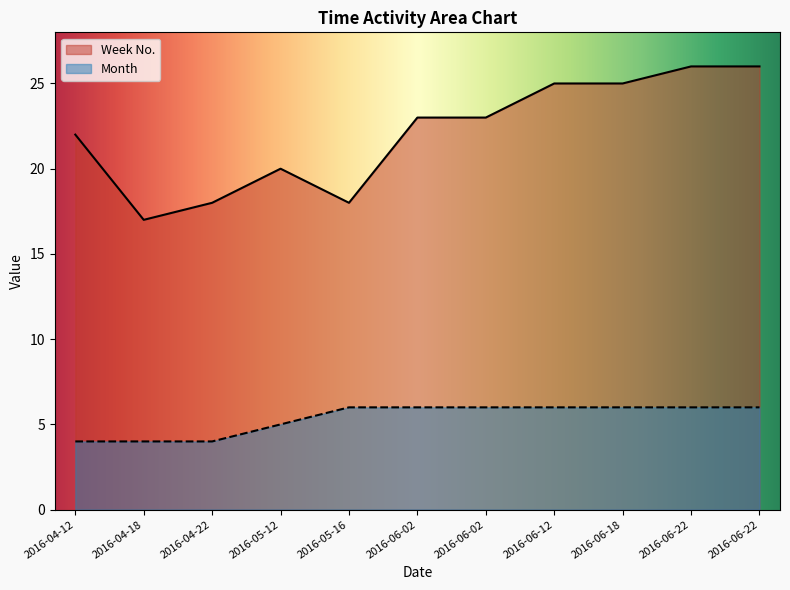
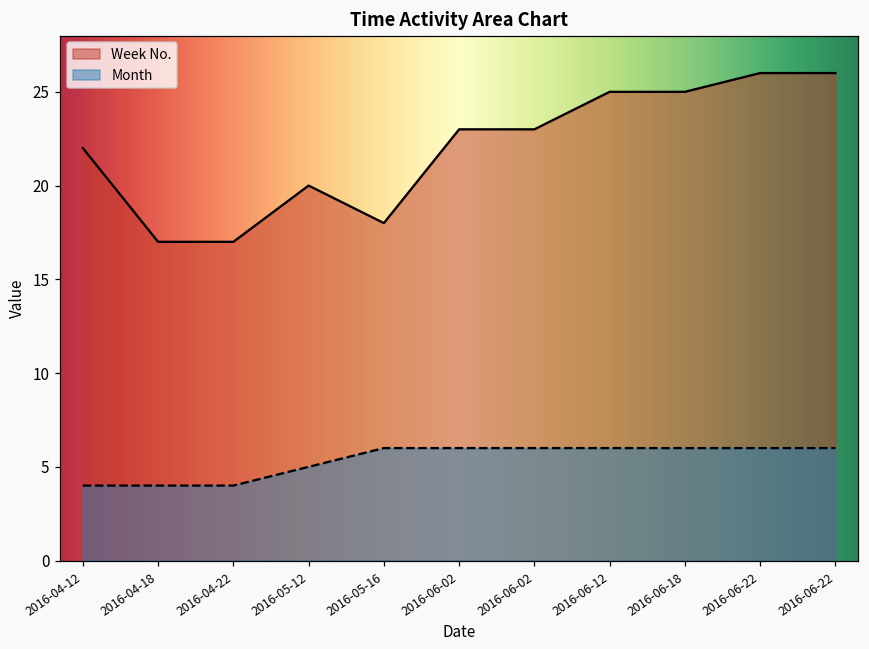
  {
    "Week No.": {
      "2016-04-12": 22,
      "2016-04-18": 17,
-     "2016-04-22": 18,
+     "2016-04-22": 17,
      "2016-05-12": 20,
      "2016-05-16": 18,
      "2016-06-12": 25,
      "2016-06-18": 25
    },
    "Month": {
      "2016-04-12": 4,
      "2016-04-18": 4,
      "2016-04-22": 4,
      "2016-05-12": 5,
      "2016-05-16": 6,
      "2016-06-12": 6,
      "2016-06-18": 6
    }
  }
